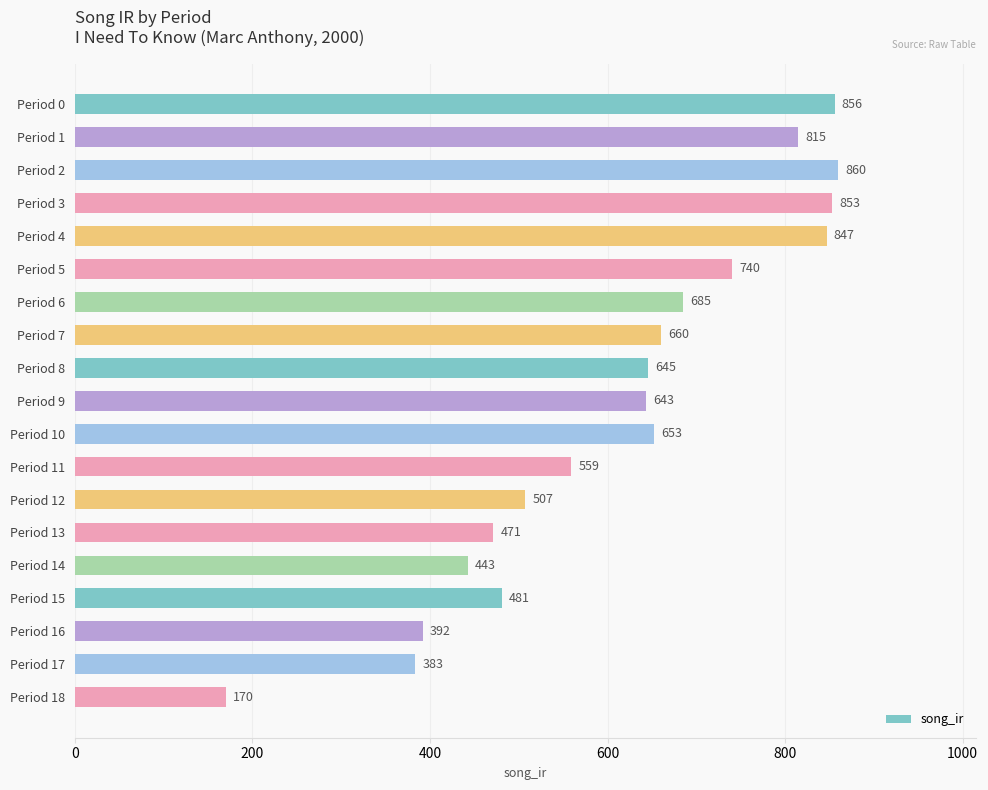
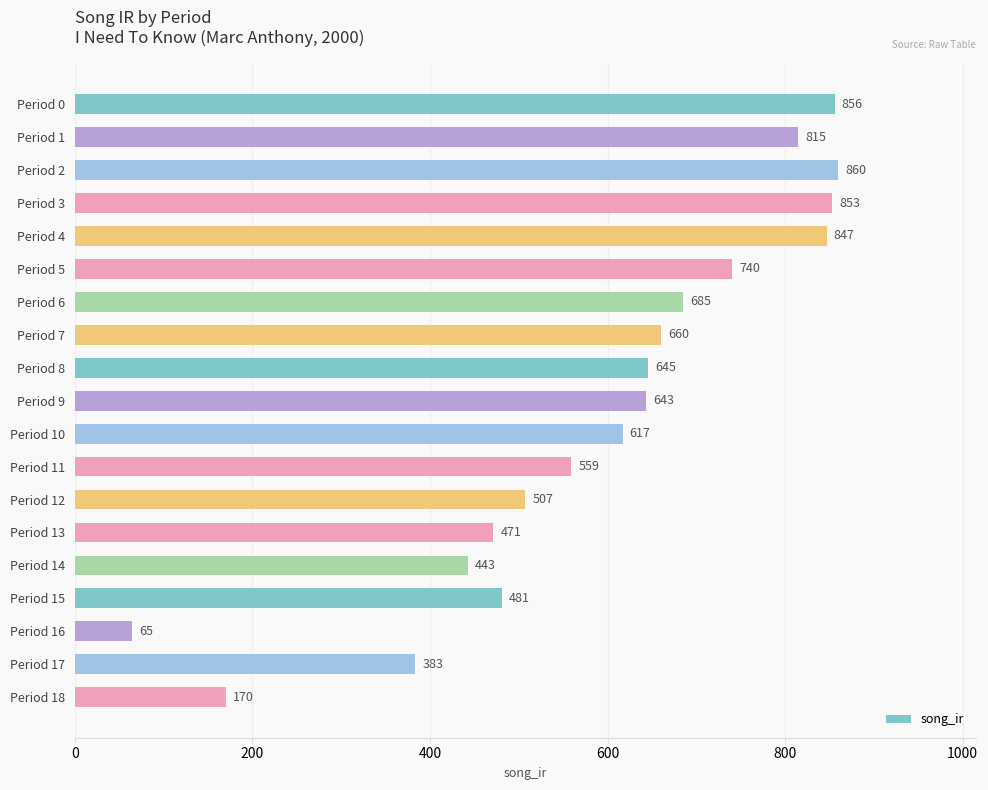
  {
    "Period 0": 856,
    "Period 1": 815,
    "Period 2": 860,
    "Period 3": 853,
    "Period 4": 847,
    "Period 5": 740,
    "Period 6": 685,
    "Period 7": 660,
    "Period 8": 645,
    "Period 9": 643,
-   "Period 10": 653,
+   "Period 10": 617,
    "Period 11": 559,
    "Period 12": 507,
    "Period 13": 471,
    "Period 14": 443,
    "Period 15": 481,
-   "Period 16": 392,
+   "Period 16": 65,
    "Period 17": 383,
    "Period 18": 170
  }
